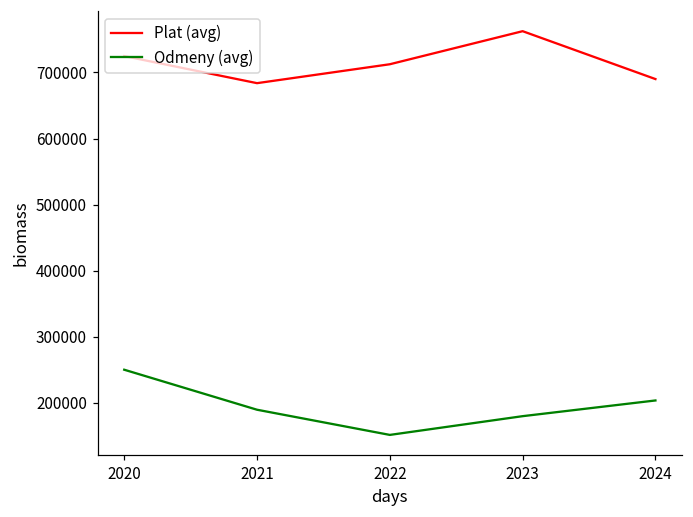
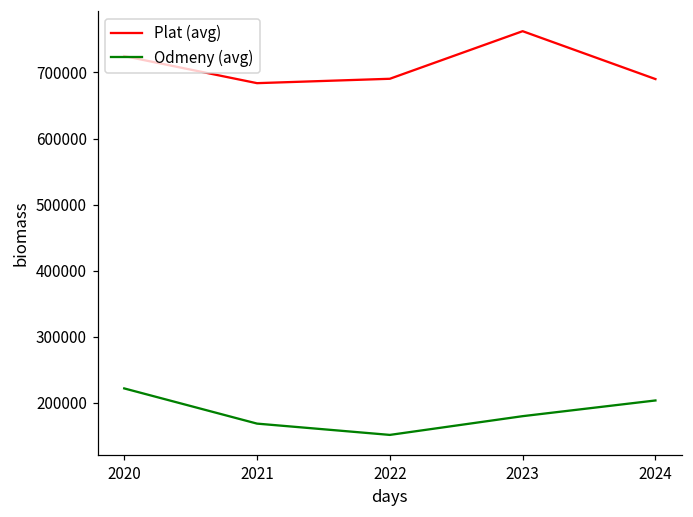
  {
    "Plat (avg)": {
      "2021": 680000,
-     "2022": 710000,
+     "2022": 690000,
      "2023": 760000,
      "2024": 690000
    },
    "Odmeny (avg)": {
-     "2020": 250000,
-     "2021": 190000,
+     "2020": 220000,
+     "2021": 170000,
      "2022": 150000,
      "2023": 180000,
      "2024": 200000
    }
  }
